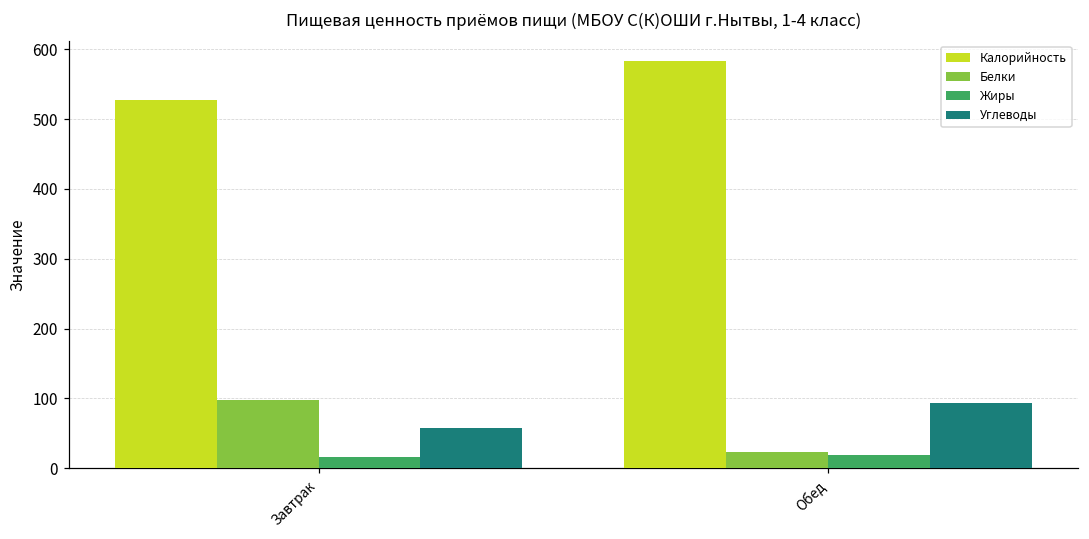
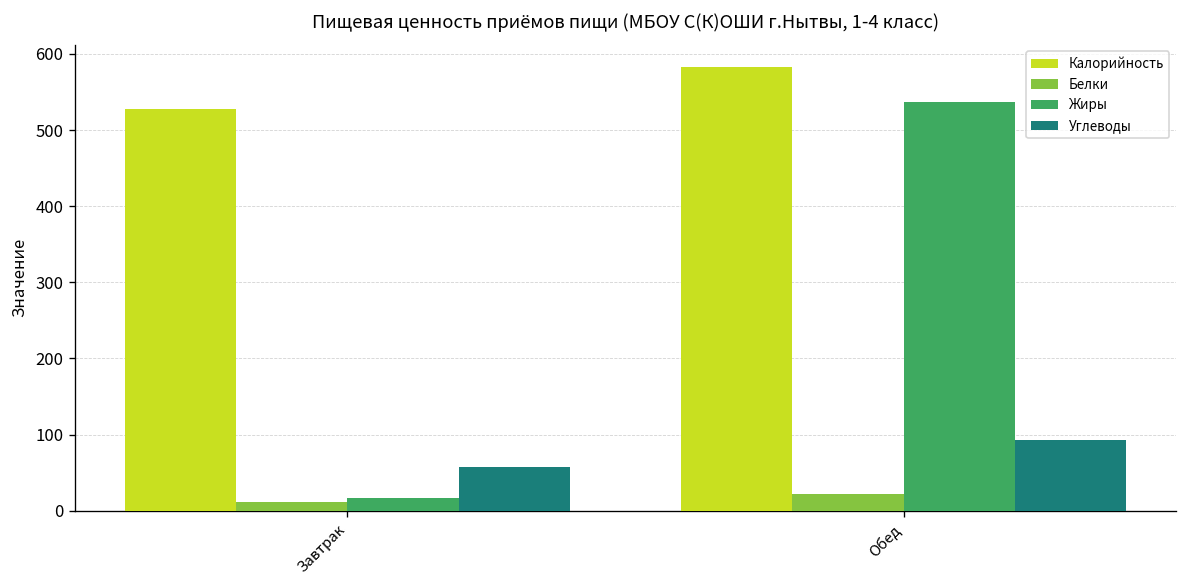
  {
    "Калорийность": {
      "Завтрак": 530,
      "Обед": 580
    },
    "Белки": {
-     "Завтрак": 100,
+     "Завтрак": 10,
      "Обед": 20
    },
    "Жиры": {
      "Завтрак": 20,
-     "Обед": 20
+     "Обед": 540
    },
    "Углеводы": {
      "Завтрак": 60,
      "Обед": 90
    }
  }
